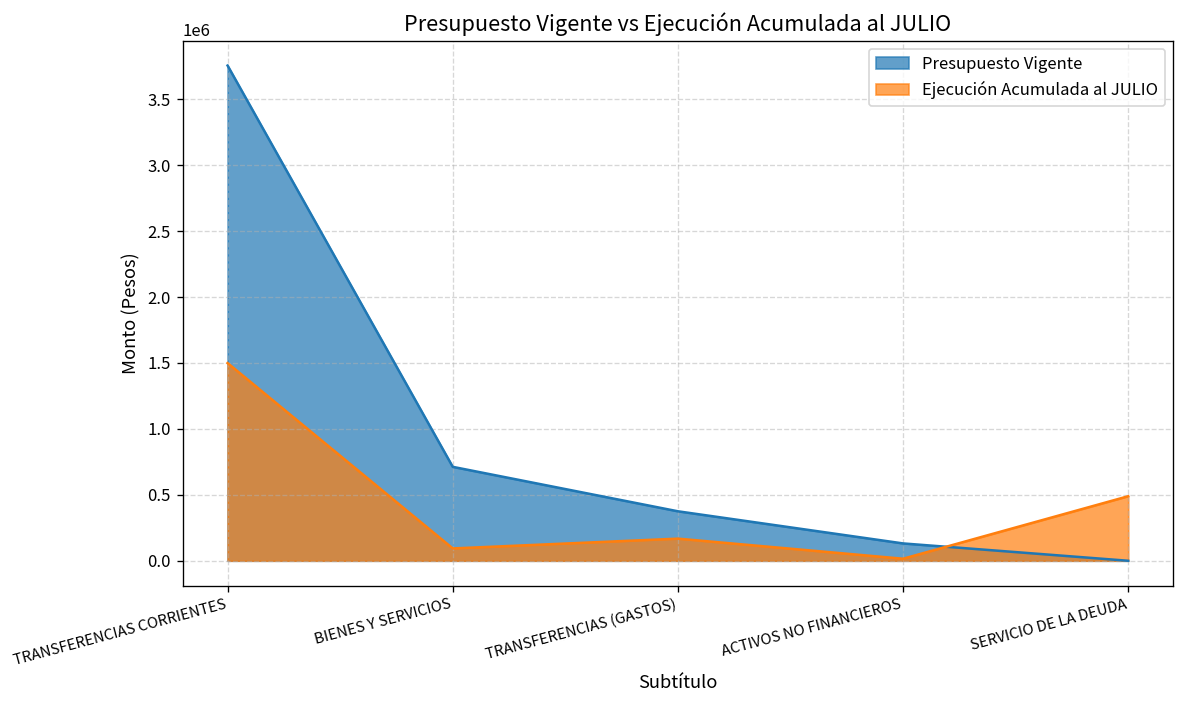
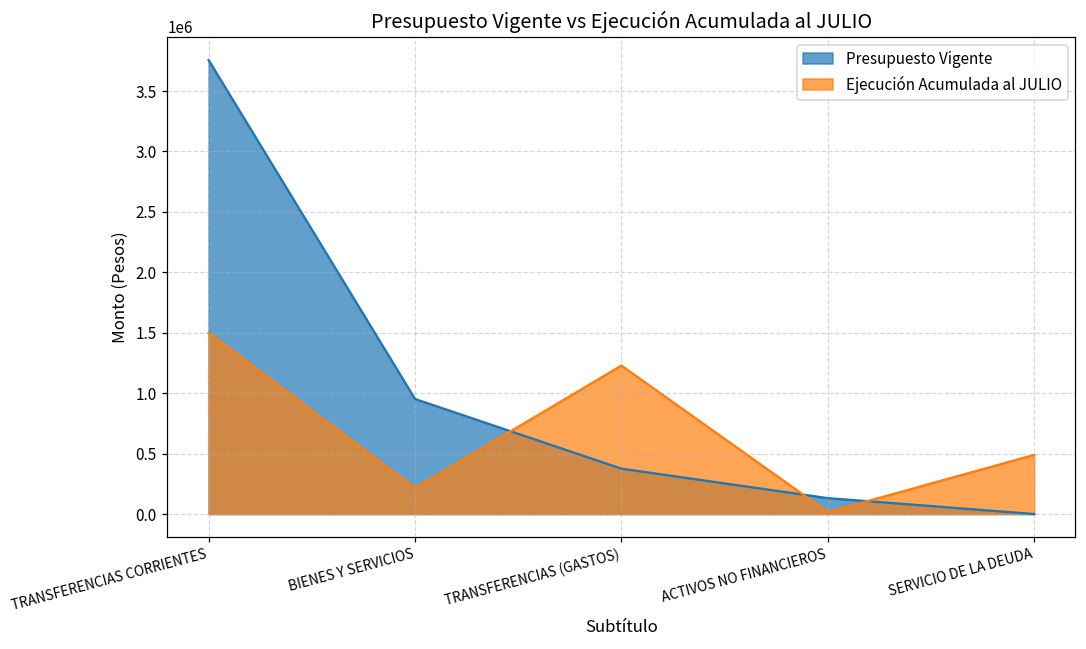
  {
    "Presupuesto Vigente": {
      "TRANSFERENCIAS CORRIENTES": 3760000,
-     "BIENES Y SERVICIOS": 710000,
+     "BIENES Y SERVICIOS": 950000,
      "TRANSFERENCIAS (GASTOS)": 380000,
      "ACTIVOS NO FINANCIEROS": 130000,
      "SERVICIO DE LA DEUDA": 0
    },
    "Ejecución Acumulada al JULIO": {
      "TRANSFERENCIAS CORRIENTES": 1500000,
-     "BIENES Y SERVICIOS": 90000,
-     "TRANSFERENCIAS (GASTOS)": 170000,
+     "BIENES Y SERVICIOS": 210000,
+     "TRANSFERENCIAS (GASTOS)": 1230000,
      "ACTIVOS NO FINANCIEROS": 20000,
      "SERVICIO DE LA DEUDA": 490000
    }
  }
